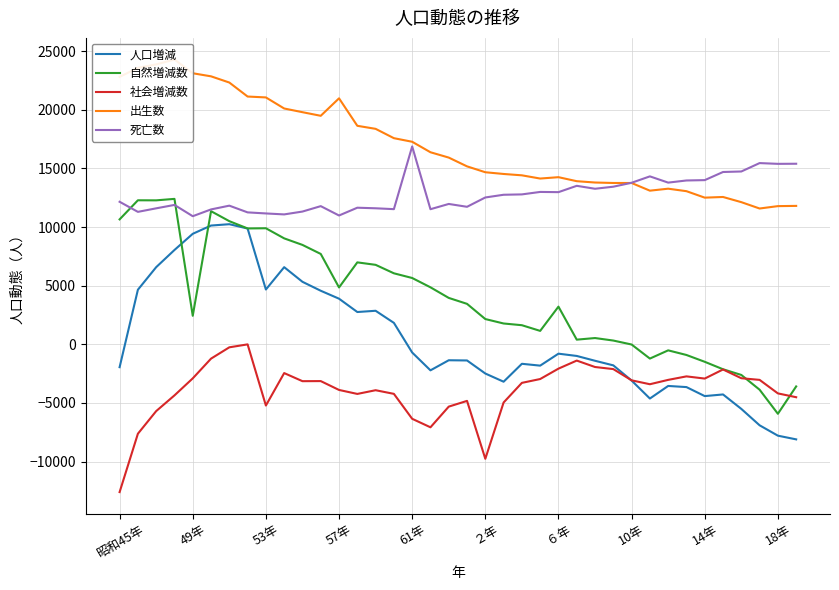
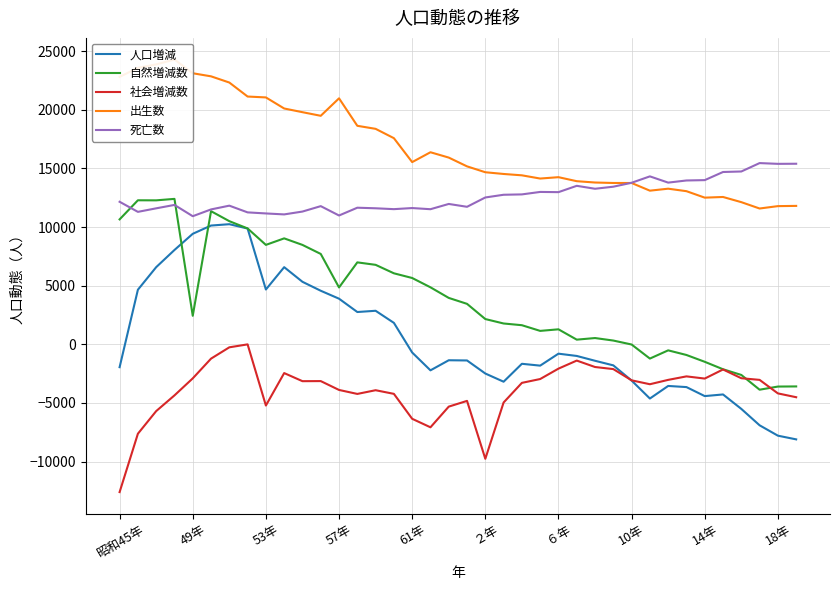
  {
    "人口増減": {
      "昭和45年": -2000,
      "49年": 9400,
      "53年": 4700,
      "57年": 3900,
      "61年": -700,
      "２年": -2500,
      "６年": -800,
      "14年": -4400,
      "18年": -7800
    },
    "自然増減数": {
      "昭和45年": 10700,
      "49年": 2400,
-     "53年": 9900,
+     "53年": 8500,
      "57年": 4800,
      "61年": 5700,
      "２年": 2200,
-     "６年": 3200,
+     "６年": 1300,
      "10年": 0,
      "14年": -1500,
-     "18年": -5900
+     "18年": -3600
    },
    "社会増減数": {
      "昭和45年": -12600,
      "49年": -2900,
      "53年": -5200,
      "57年": -3900,
      "61年": -6400,
      "２年": -9800,
      "６年": -2100,
      "14年": -2900,
      "18年": -4200
    },
    "出生数": {
      "53年": 21000,
      "57年": 21000,
-     "61年": 17300,
+     "61年": 15500,
      "２年": 14700,
      "６年": 14200,
      "14年": 12500,
      "18年": 11800
    },
    "死亡数": {
      "昭和45年": 12200,
      "49年": 10900,
      "53年": 11200,
      "57年": 11000,
-     "61年": 16900,
+     "61年": 11600,
      "２年": 12500,
      "６年": 13000,
      "14年": 14000,
      "18年": 15400
    }
  }
